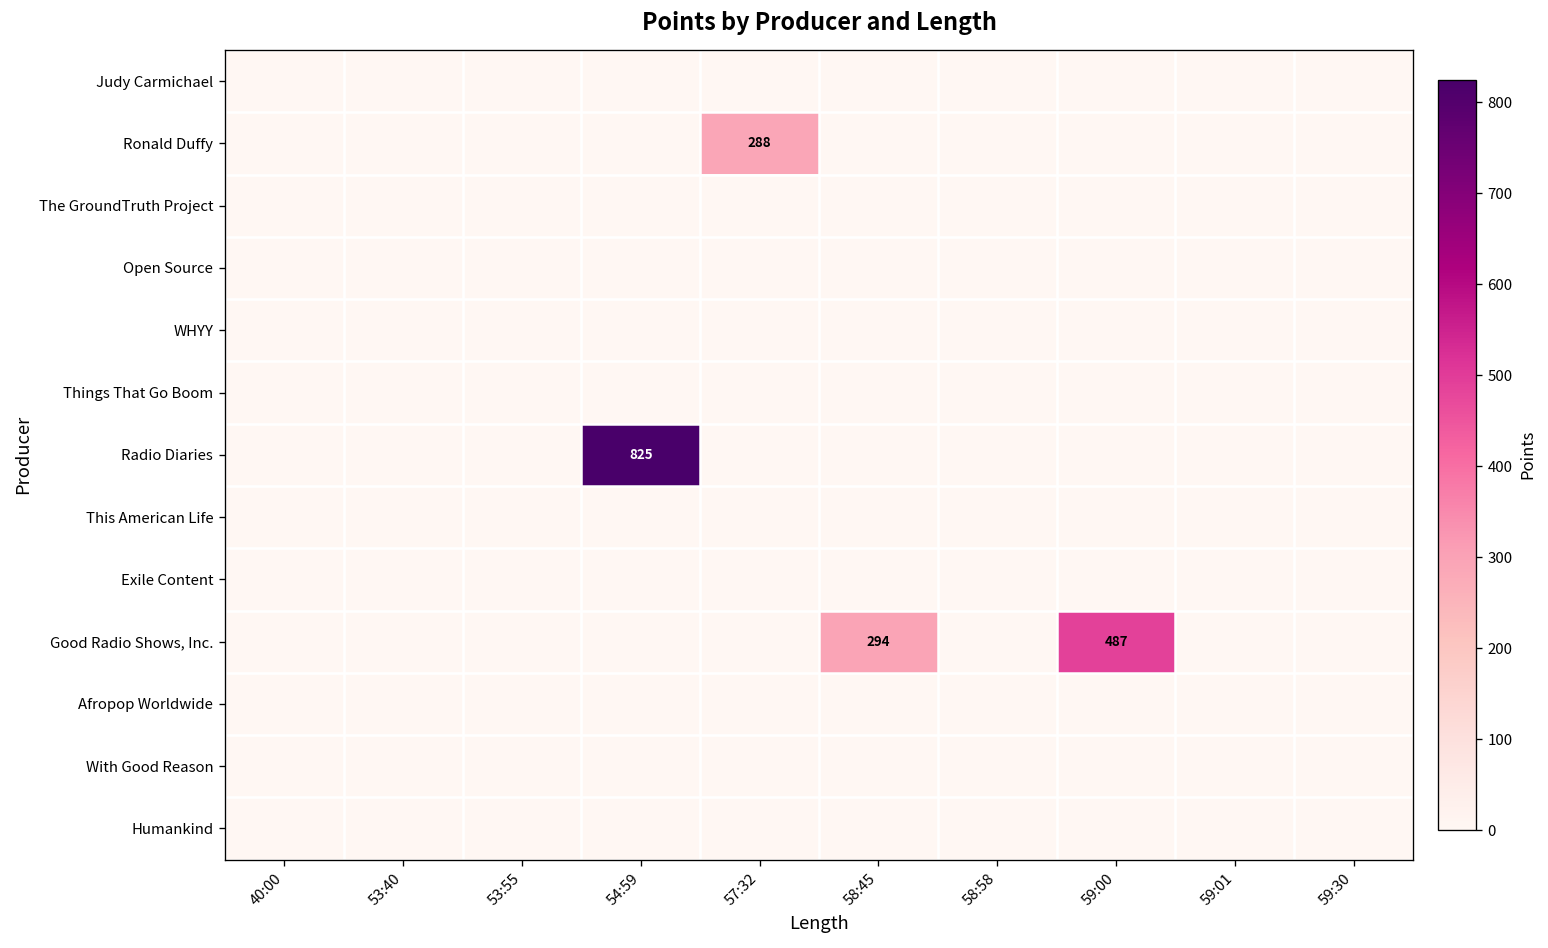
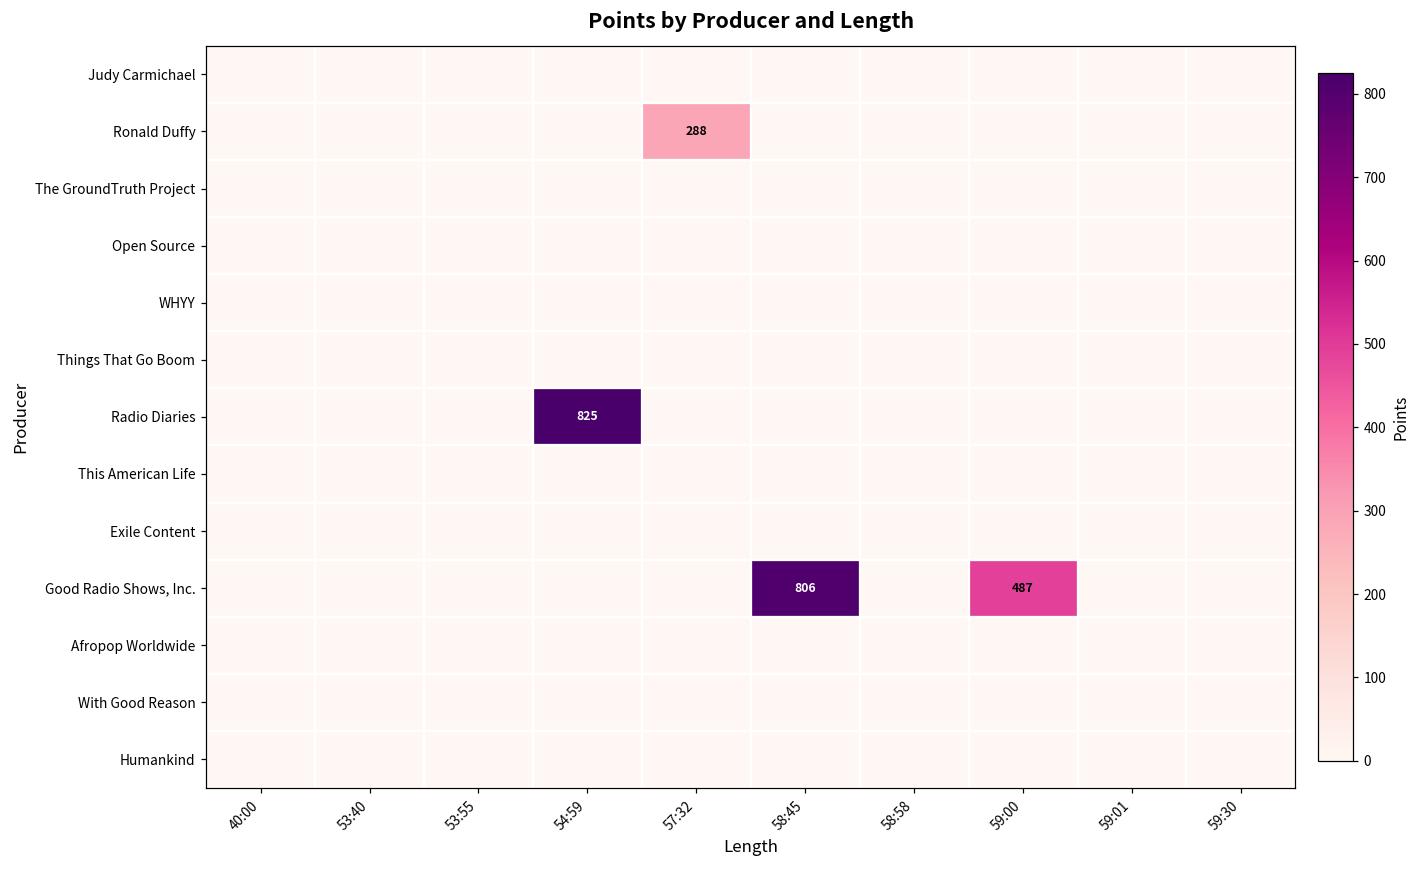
  {
    "Ronald Duffy": {
      "57:32": 288
    },
    "Radio Diaries": {
      "54:59": 825
    },
    "Good Radio Shows, Inc.": {
-     "58:45": 294,
+     "58:45": 806,
      "59:00": 487
    }
  }
